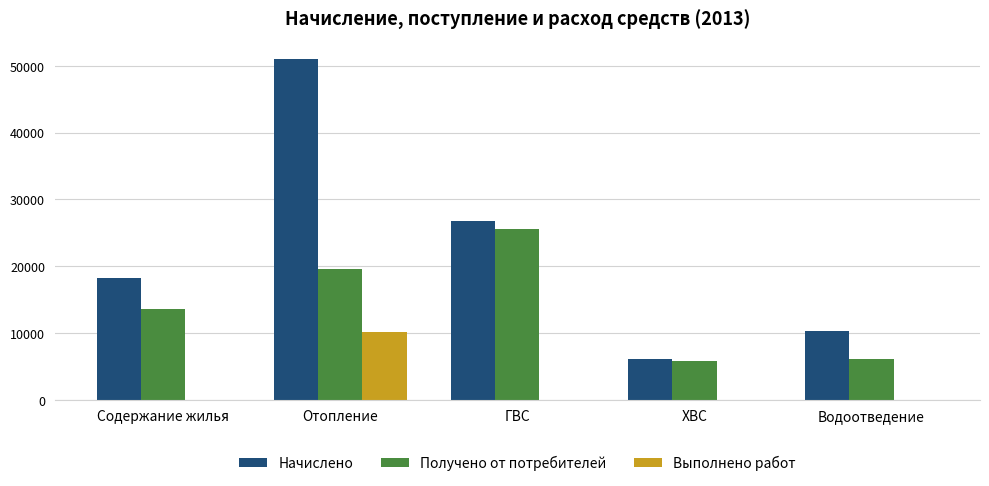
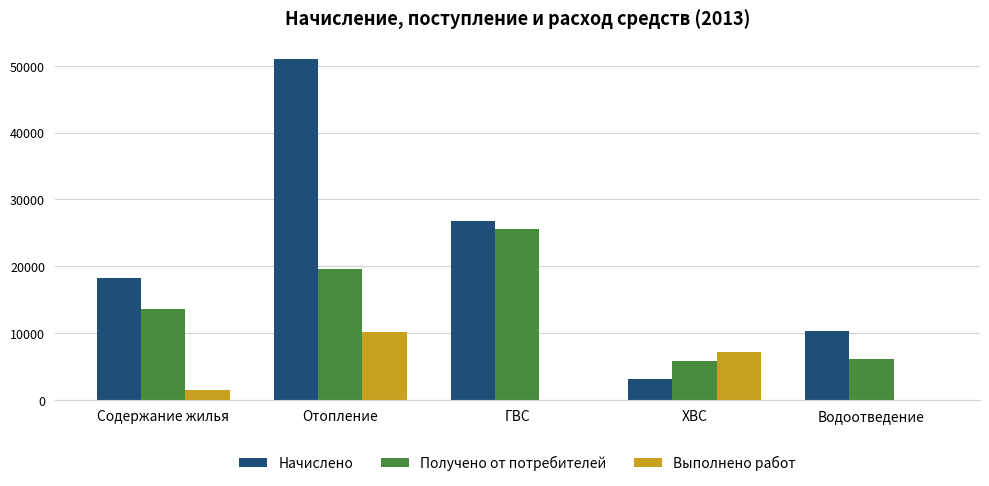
  {
    "Начислено": {
      "Содержание жилья": 18000,
      "Отопление": 51000,
      "ГВС": 27000,
-     "ХВС": 6000,
+     "ХВС": 3000,
      "Водоотведение": 10000
    },
    "Получено от потребителей": {
      "Содержание жилья": 14000,
      "Отопление": 20000,
      "ГВС": 26000,
      "ХВС": 6000,
      "Водоотведение": 6000
    },
    "Выполнено работ": {
-     "Содержание жилья": 0,
+     "Содержание жилья": 1000,
      "Отопление": 10000,
      "ГВС": 0,
-     "ХВС": 0,
+     "ХВС": 7000,
      "Водоотведение": 0
    }
  }
